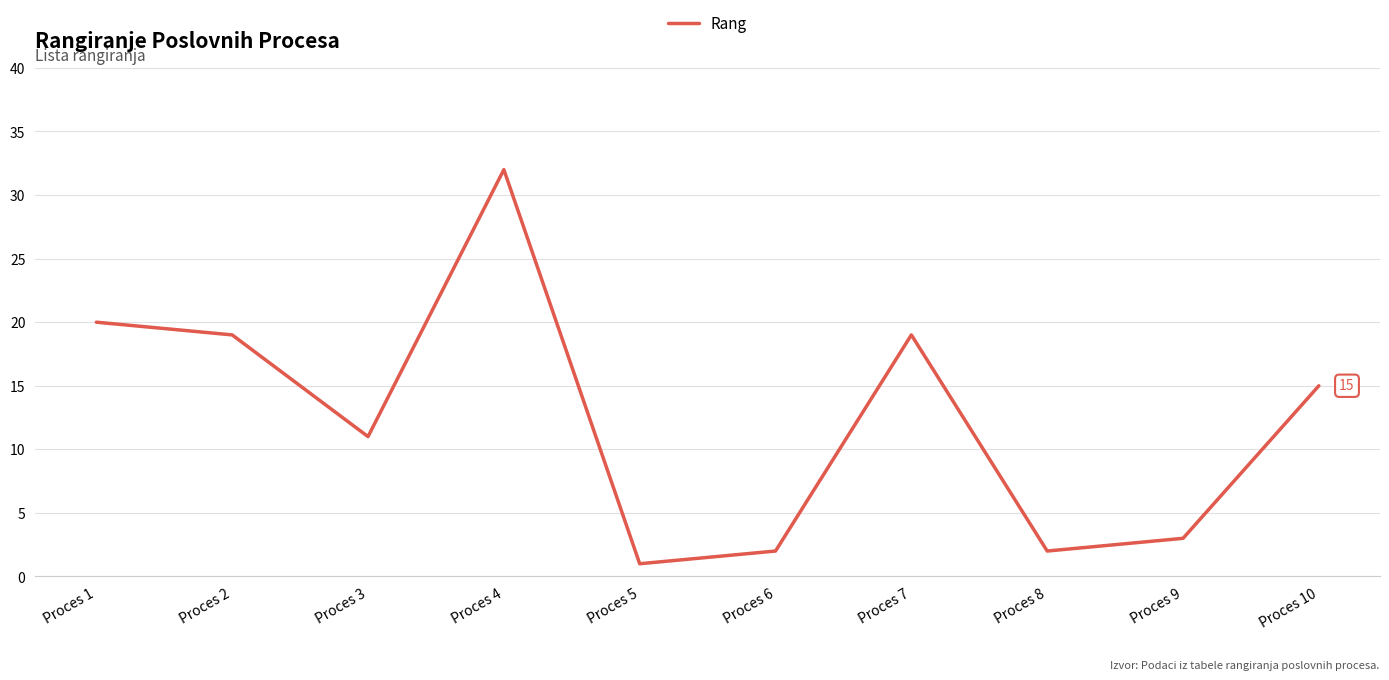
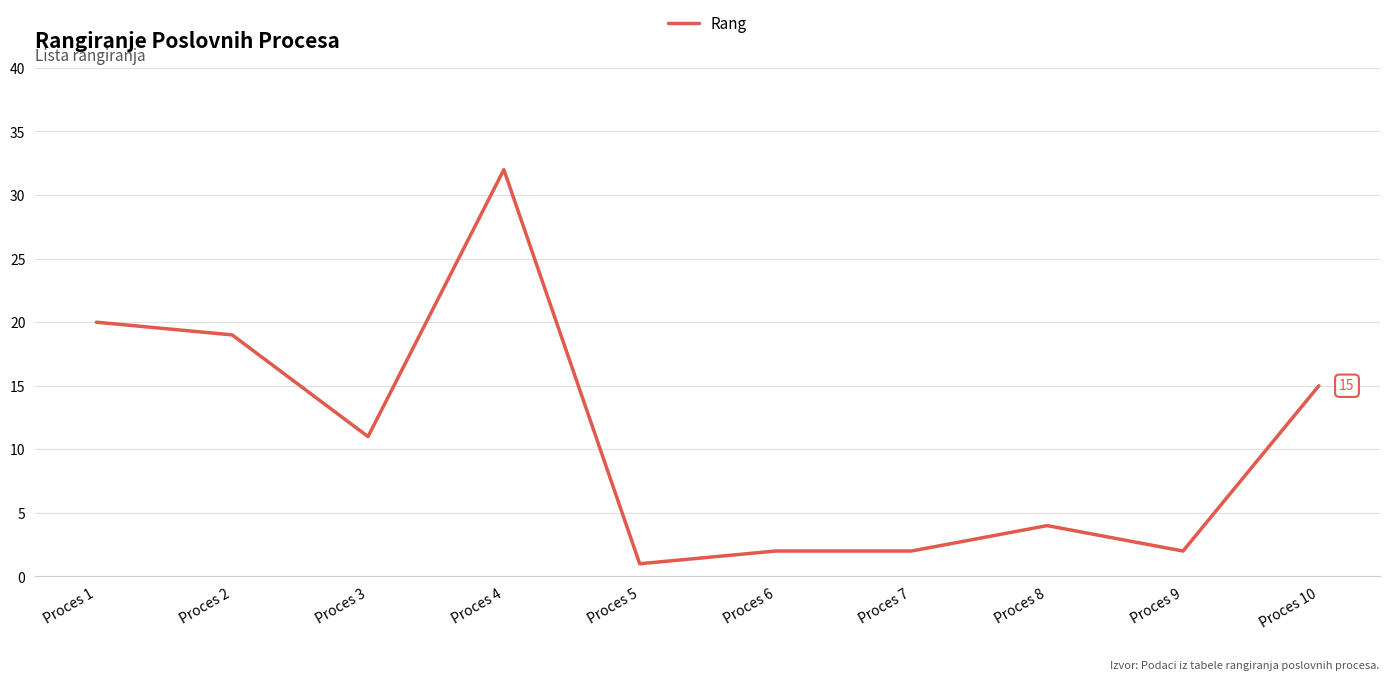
  {
    "Proces 1": 20,
    "Proces 2": 19,
    "Proces 3": 11,
    "Proces 4": 32,
    "Proces 5": 1,
    "Proces 6": 2,
-   "Proces 7": 19,
-   "Proces 8": 2,
-   "Proces 9": 3
+   "Proces 7": 2,
+   "Proces 8": 4,
+   "Proces 9": 2
  }
